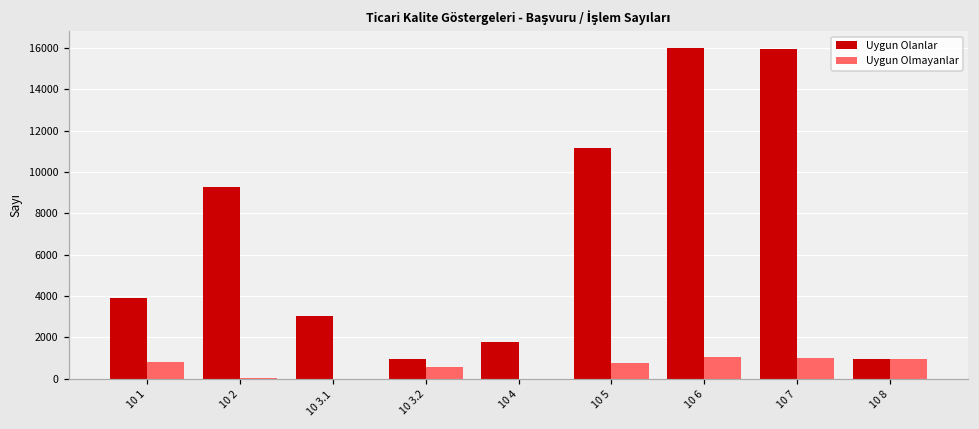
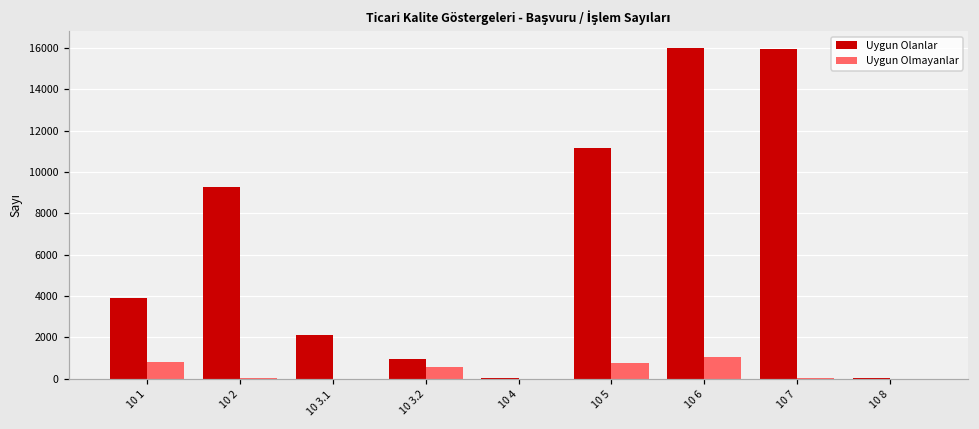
  {
    "Uygun Olanlar": {
      "10 1": 3900,
      "10 2": 9300,
-     "10 3.1": 3100,
+     "10 3.1": 2100,
      "10 3.2": 900,
-     "10 4": 1800,
+     "10 4": 0,
      "10 5": 11200,
      "10 6": 16000,
      "10 7": 16000,
-     "10 8": 1000
+     "10 8": 0
    },
    "Uygun Olmayanlar": {
      "10 1": 800,
      "10 3.1": 0,
      "10 3.2": 600,
      "10 4": 0,
      "10 5": 700,
      "10 6": 1000,
-     "10 7": 1000,
-     "10 8": 1000
+     "10 7": 0,
+     "10 8": 0
    }
  }
